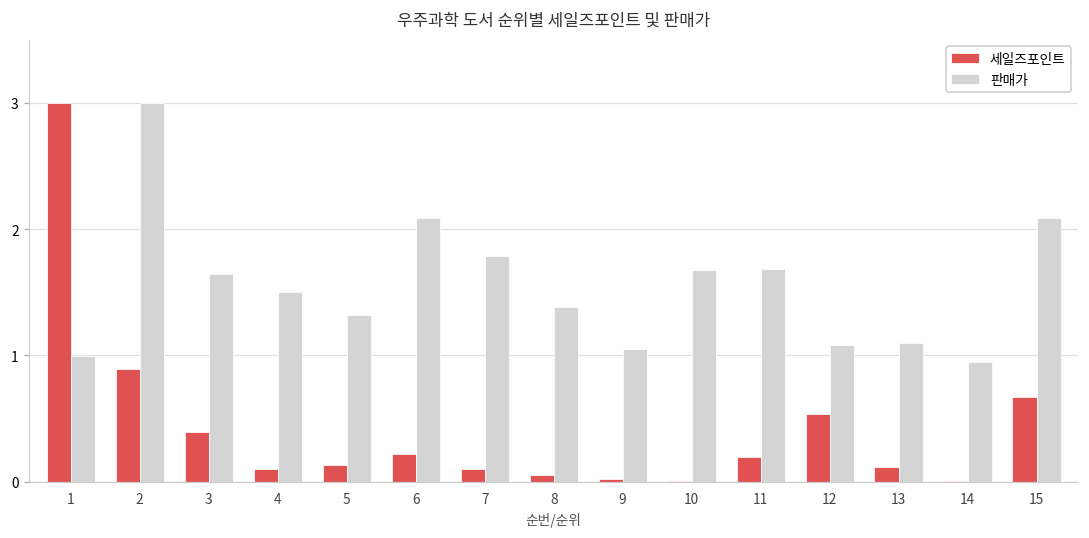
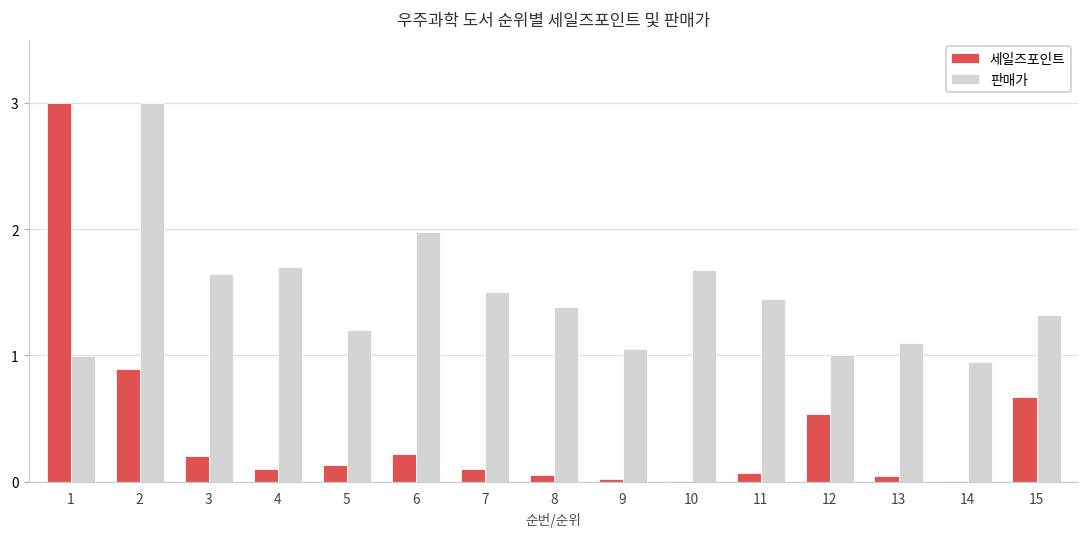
  {
    "세일즈포인트": {
      "1": 3.00,
      "2": 0.89,
-     "3": 0.39,
+     "3": 0.20,
      "4": 0.10,
      "5": 0.13,
      "6": 0.22,
      "7": 0.10,
      "8": 0.05,
      "9": 0.02,
-     "11": 0.20,
+     "11": 0.06,
      "12": 0.54,
-     "13": 0.12,
+     "13": 0.04,
      "15": 0.67
    },
    "판매가": {
      "1": 1.00,
      "2": 3.00,
      "3": 1.64,
-     "4": 1.50,
-     "5": 1.32,
-     "6": 2.08,
-     "7": 1.78,
+     "4": 1.70,
+     "5": 1.20,
+     "6": 1.98,
+     "7": 1.50,
      "8": 1.38,
      "9": 1.05,
      "10": 1.67,
-     "11": 1.68,
-     "12": 1.08,
+     "11": 1.45,
+     "12": 1.00,
      "13": 1.10,
      "14": 0.95,
-     "15": 2.09
+     "15": 1.32
    }
  }
